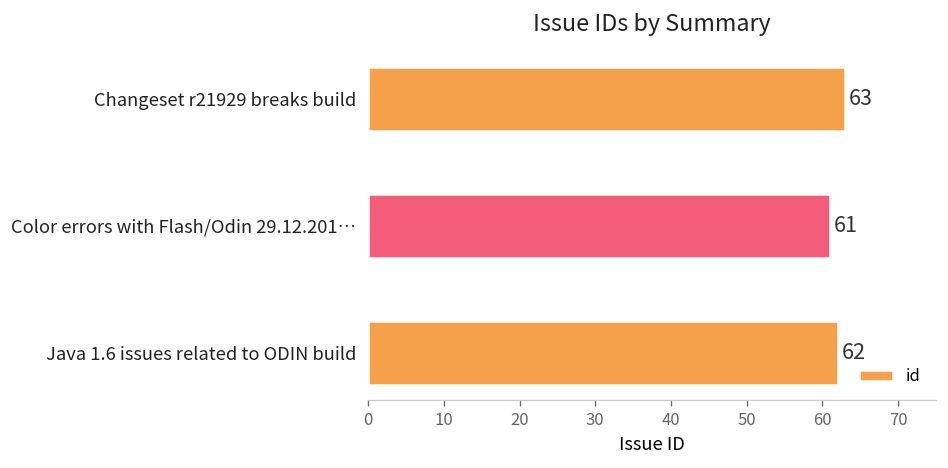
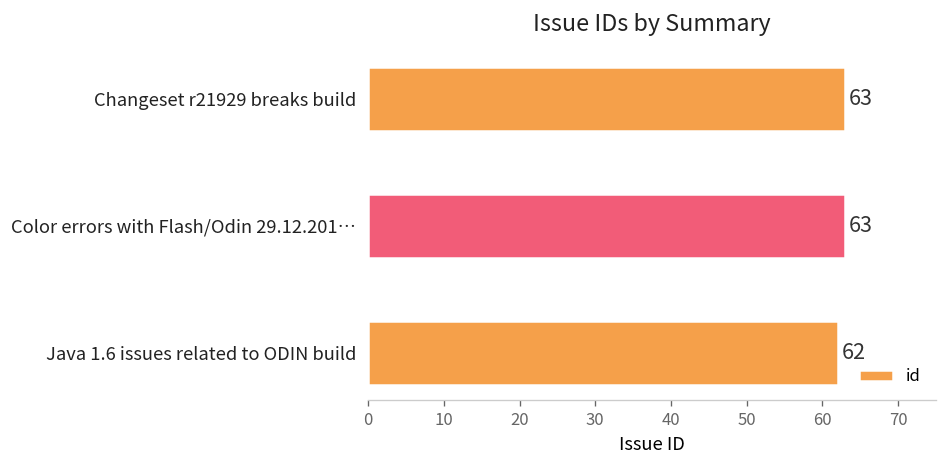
  {
    "Changeset r21929 breaks build": 63,
-   "Color errors with Flash/Odin 29.12.201…": 61,
+   "Color errors with Flash/Odin 29.12.201…": 63,
    "Java 1.6 issues related to ODIN build": 62
  }
